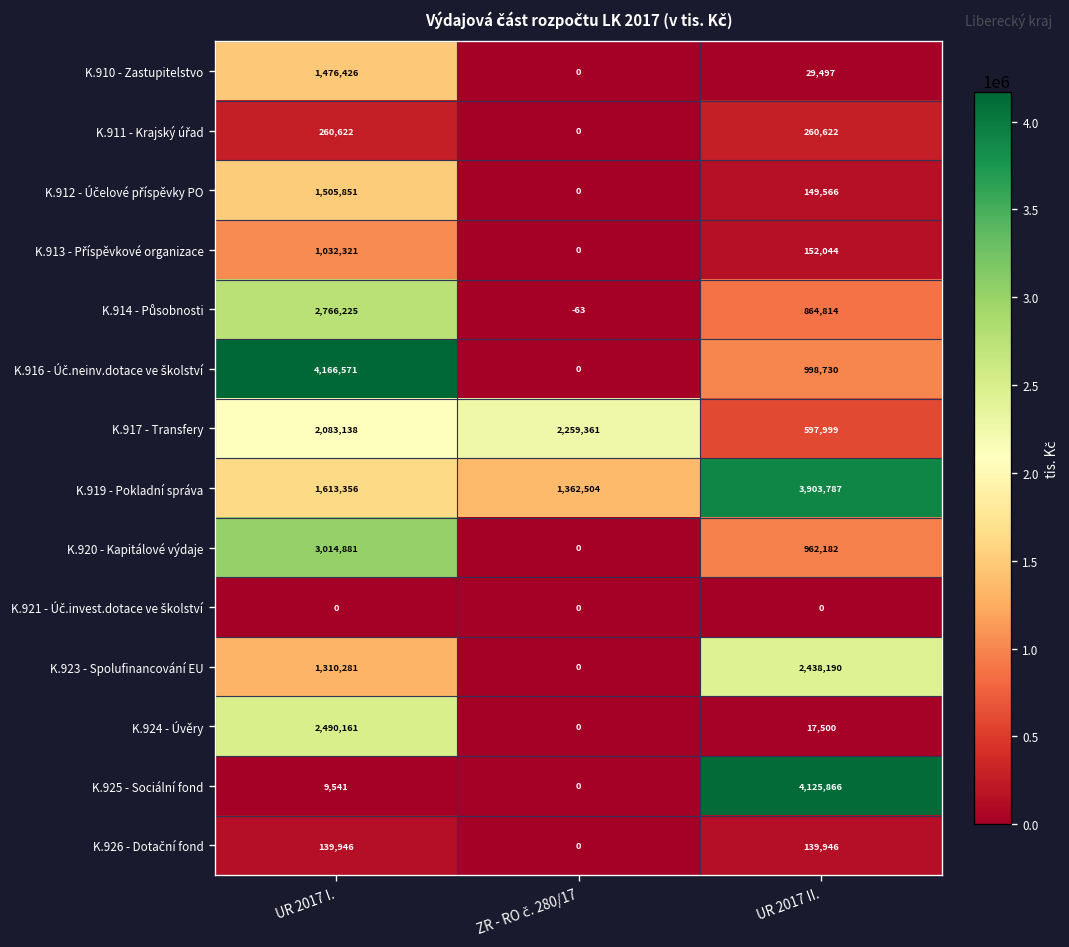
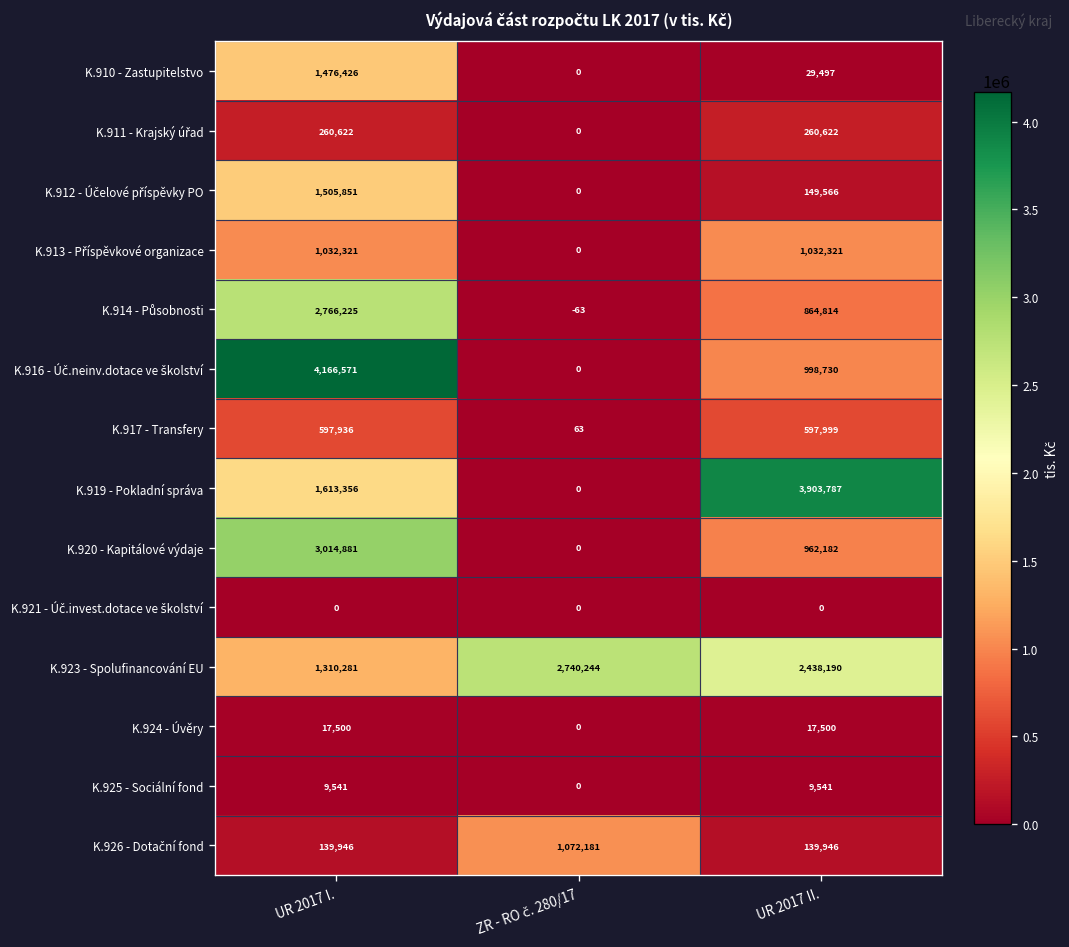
  {
    "K.910 - Zastupitelstvo": {
      "UR 2017 I.": "1,476,426",
      "ZR - RO č. 280/17": "0",
      "UR 2017 II.": "29,497"
    },
    "K.911 - Krajský úřad": {
      "UR 2017 I.": "260,622",
      "ZR - RO č. 280/17": "0",
      "UR 2017 II.": "260,622"
    },
    "K.912 - Účelové příspěvky PO": {
      "UR 2017 I.": "1,505,851",
      "ZR - RO č. 280/17": "0",
      "UR 2017 II.": "149,566"
    },
    "K.913 - Příspěvkové organizace": {
      "UR 2017 I.": "1,032,321",
      "ZR - RO č. 280/17": "0",
-     "UR 2017 II.": "152,044"
+     "UR 2017 II.": "1,032,321"
    },
    "K.914 - Působnosti": {
      "UR 2017 I.": "2,766,225",
      "ZR - RO č. 280/17": "-63",
      "UR 2017 II.": "864,814"
    },
    "K.916 - Úč.neinv.dotace ve školství": {
      "UR 2017 I.": "4,166,571",
      "ZR - RO č. 280/17": "0",
      "UR 2017 II.": "998,730"
    },
    "K.917 - Transfery": {
-     "UR 2017 I.": "2,083,138",
-     "ZR - RO č. 280/17": "2,259,361",
+     "UR 2017 I.": "597,936",
+     "ZR - RO č. 280/17": "63",
      "UR 2017 II.": "597,999"
    },
    "K.919 - Pokladní správa": {
      "UR 2017 I.": "1,613,356",
-     "ZR - RO č. 280/17": "1,362,504",
+     "ZR - RO č. 280/17": "0",
      "UR 2017 II.": "3,903,787"
    },
    "K.920 - Kapitálové výdaje": {
      "UR 2017 I.": "3,014,881",
      "ZR - RO č. 280/17": "0",
      "UR 2017 II.": "962,182"
    },
    "K.921 - Úč.invest.dotace ve školství": {
      "UR 2017 I.": "0",
      "ZR - RO č. 280/17": "0",
      "UR 2017 II.": "0"
    },
    "K.923 - Spolufinancování EU": {
      "UR 2017 I.": "1,310,281",
-     "ZR - RO č. 280/17": "0",
+     "ZR - RO č. 280/17": "2,740,244",
      "UR 2017 II.": "2,438,190"
    },
    "K.924 - Úvěry": {
-     "UR 2017 I.": "2,490,161",
+     "UR 2017 I.": "17,500",
      "ZR - RO č. 280/17": "0",
      "UR 2017 II.": "17,500"
    },
    "K.925 - Sociální fond": {
      "UR 2017 I.": "9,541",
      "ZR - RO č. 280/17": "0",
-     "UR 2017 II.": "4,125,866"
+     "UR 2017 II.": "9,541"
    },
    "K.926 - Dotační fond": {
      "UR 2017 I.": "139,946",
-     "ZR - RO č. 280/17": "0",
+     "ZR - RO č. 280/17": "1,072,181",
      "UR 2017 II.": "139,946"
    }
  }
